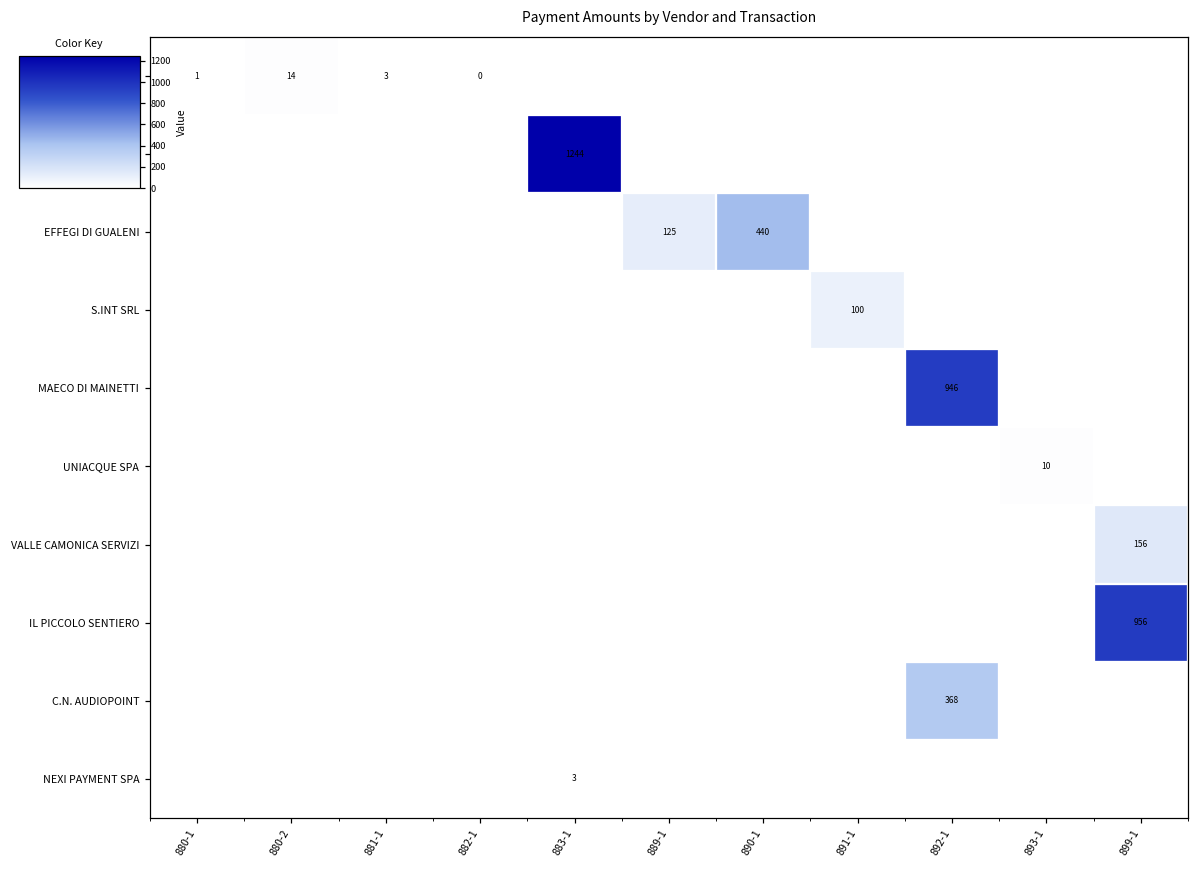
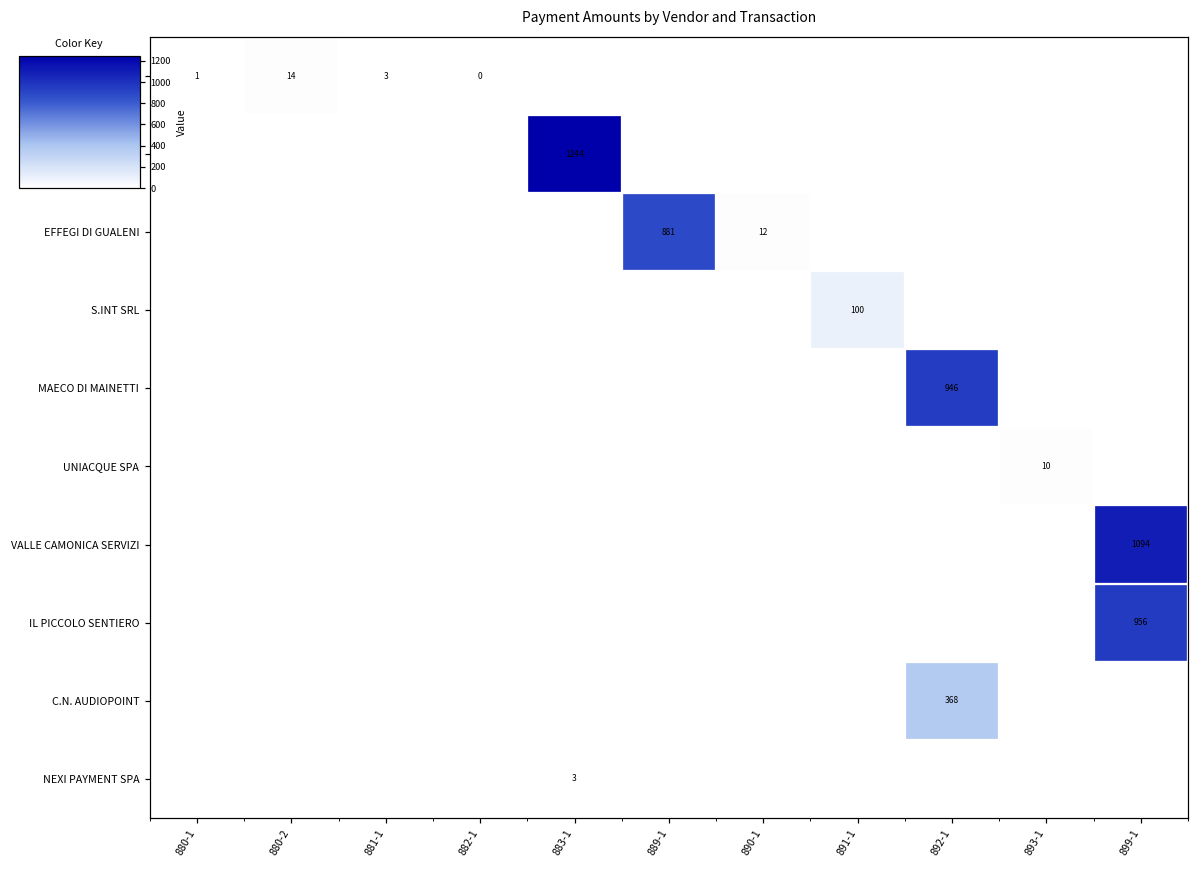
  {
    "EFFEGI DI GUALENI": {
-     "889-1": 125,
-     "890-1": 440
+     "889-1": 881,
+     "890-1": 12
    },
    "S.INT SRL": {
      "891-1": 100
    },
    "MAECO DI MAINETTI": {
      "892-1": 946
    },
    "UNIACQUE SPA": {
      "893-1": 10
    },
    "VALLE CAMONICA SERVIZI": {
-     "899-1": 156
+     "899-1": 1094
    },
    "IL PICCOLO SENTIERO": {
      "899-1": 956
    },
    "C.N. AUDIOPOINT": {
      "892-1": 368
    },
    "NEXI PAYMENT SPA": {
      "883-1": 3
    }
  }
